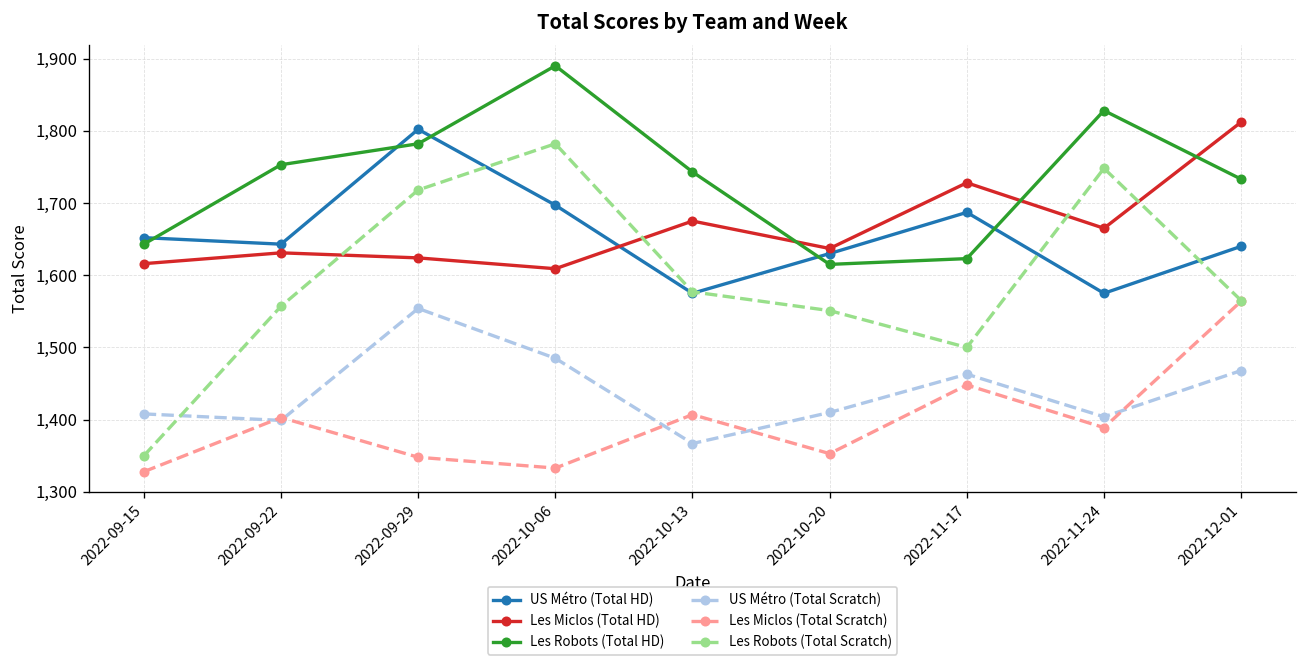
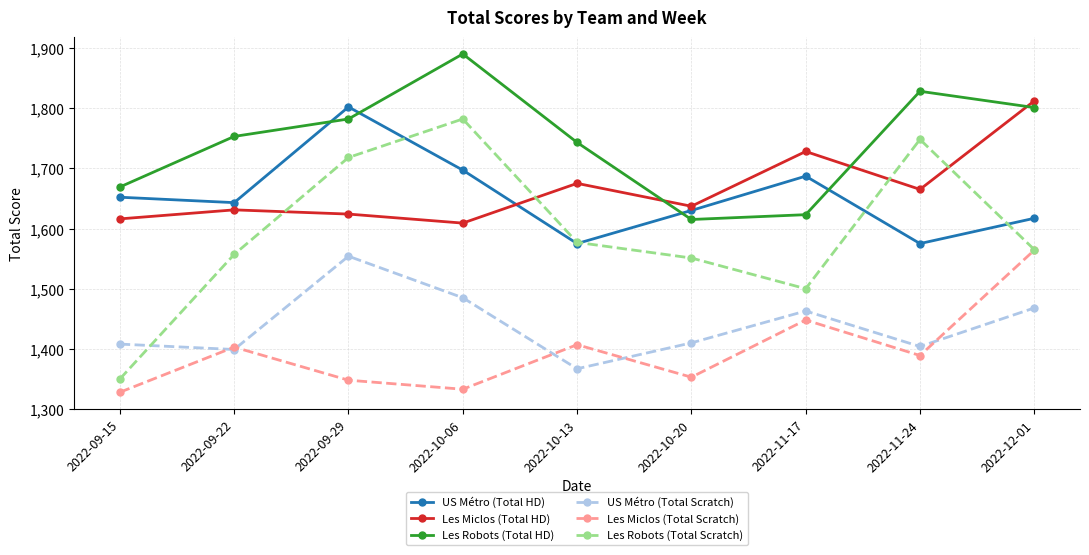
  {
    "US Métro (Total HD)": {
      "2022-09-15": "1,650",
      "2022-09-22": "1,640",
      "2022-09-29": "1,800",
      "2022-10-06": "1,700",
      "2022-10-20": "1,630",
      "2022-11-17": "1,690",
      "2022-11-24": "1,580",
-     "2022-12-01": "1,640"
+     "2022-12-01": "1,620"
    },
    "Les Miclos (Total HD)": {
      "2022-09-15": "1,620",
      "2022-09-22": "1,630",
      "2022-09-29": "1,620",
      "2022-10-06": "1,610",
      "2022-10-13": "1,680",
      "2022-10-20": "1,640",
      "2022-11-17": "1,730",
      "2022-11-24": "1,670",
      "2022-12-01": "1,810"
    },
    "Les Robots (Total HD)": {
-     "2022-09-15": "1,640",
+     "2022-09-15": "1,670",
      "2022-09-22": "1,750",
      "2022-09-29": "1,780",
      "2022-10-06": "1,890",
      "2022-10-13": "1,740",
      "2022-10-20": "1,620",
      "2022-11-17": "1,620",
      "2022-11-24": "1,830",
-     "2022-12-01": "1,730"
+     "2022-12-01": "1,800"
    },
    "US Métro (Total Scratch)": {
      "2022-09-15": "1,410",
      "2022-09-29": "1,550",
      "2022-10-06": "1,490",
      "2022-10-13": "1,370",
      "2022-10-20": "1,410",
      "2022-11-17": "1,460",
      "2022-11-24": "1,400",
      "2022-12-01": "1,470"
    },
    "Les Miclos (Total Scratch)": {
      "2022-09-15": "1,330",
      "2022-09-29": "1,350",
      "2022-10-06": "1,330",
      "2022-10-13": "1,410",
      "2022-10-20": "1,350",
      "2022-11-17": "1,450",
      "2022-11-24": "1,390"
    },
    "Les Robots (Total Scratch)": {
      "2022-09-15": "1,350",
      "2022-09-22": "1,560",
      "2022-09-29": "1,720",
      "2022-10-06": "1,780",
      "2022-10-20": "1,550",
      "2022-11-17": "1,500",
      "2022-11-24": "1,750"
    }
  }
